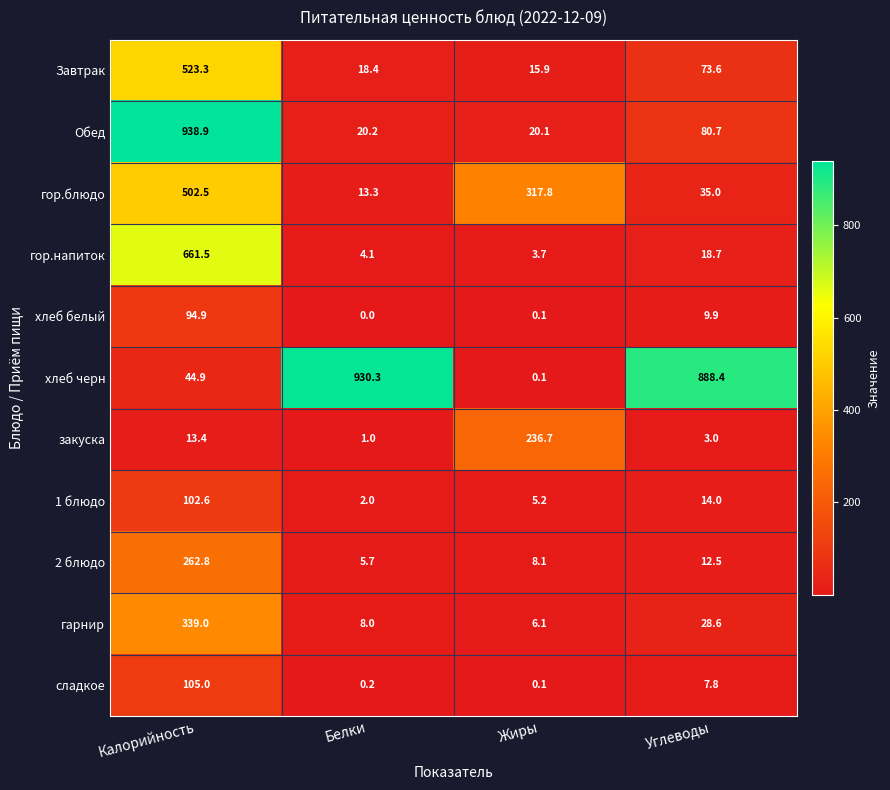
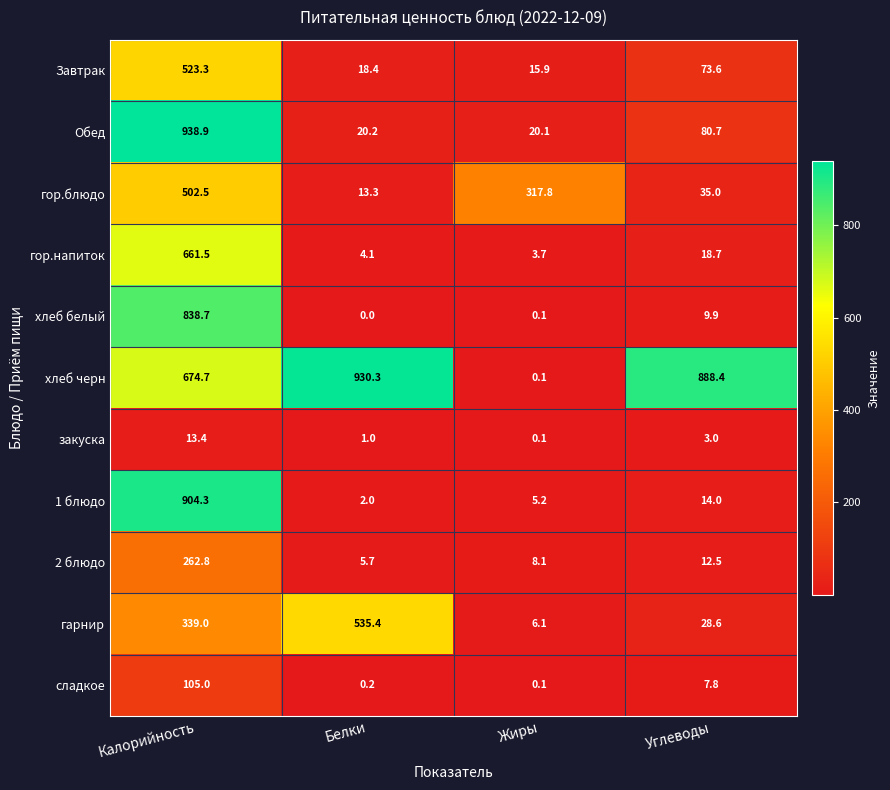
  {
    "Завтрак": {
      "Калорийность": 523.3,
      "Белки": 18.4,
      "Жиры": 15.9,
      "Углеводы": 73.6
    },
    "Обед": {
      "Калорийность": 938.9,
      "Белки": 20.2,
      "Жиры": 20.1,
      "Углеводы": 80.7
    },
    "гор.блюдо": {
      "Калорийность": 502.5,
      "Белки": 13.3,
      "Жиры": 317.8,
      "Углеводы": 35.0
    },
    "гор.напиток": {
      "Калорийность": 661.5,
      "Белки": 4.1,
      "Жиры": 3.7,
      "Углеводы": 18.7
    },
    "хлеб белый": {
-     "Калорийность": 94.9,
+     "Калорийность": 838.7,
      "Белки": 0.0,
      "Жиры": 0.1,
      "Углеводы": 9.9
    },
    "хлеб черн": {
-     "Калорийность": 44.9,
+     "Калорийность": 674.7,
      "Белки": 930.3,
      "Жиры": 0.1,
      "Углеводы": 888.4
    },
    "закуска": {
      "Калорийность": 13.4,
      "Белки": 1.0,
-     "Жиры": 236.7,
+     "Жиры": 0.1,
      "Углеводы": 3.0
    },
    "1 блюдо": {
-     "Калорийность": 102.6,
+     "Калорийность": 904.3,
      "Белки": 2.0,
      "Жиры": 5.2,
      "Углеводы": 14.0
    },
    "2 блюдо": {
      "Калорийность": 262.8,
      "Белки": 5.7,
      "Жиры": 8.1,
      "Углеводы": 12.5
    },
    "гарнир": {
      "Калорийность": 339.0,
-     "Белки": 8.0,
+     "Белки": 535.4,
      "Жиры": 6.1,
      "Углеводы": 28.6
    },
    "сладкое": {
      "Калорийность": 105.0,
      "Белки": 0.2,
      "Жиры": 0.1,
      "Углеводы": 7.8
    }
  }
